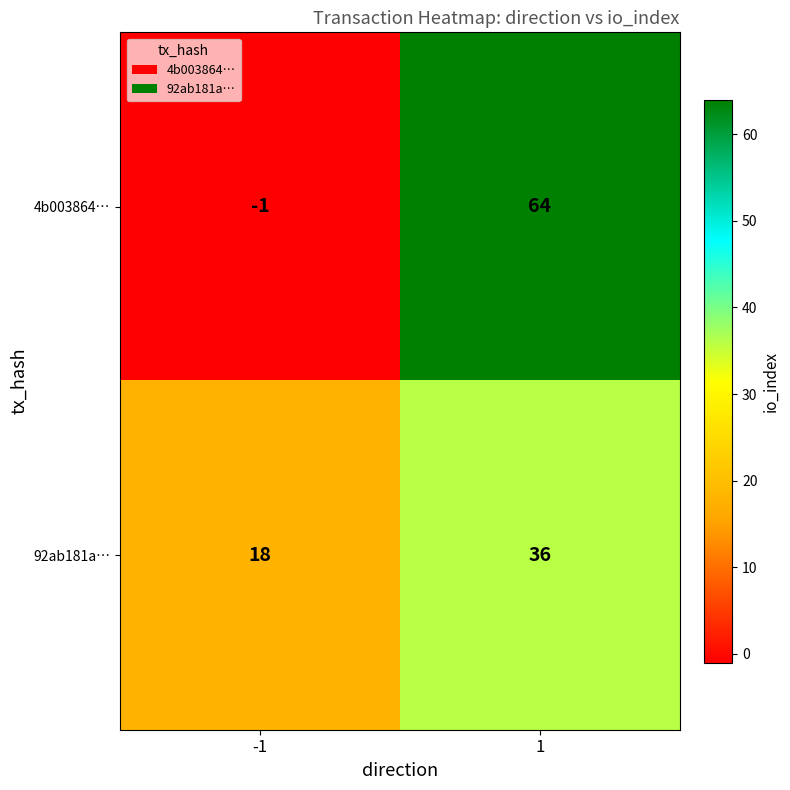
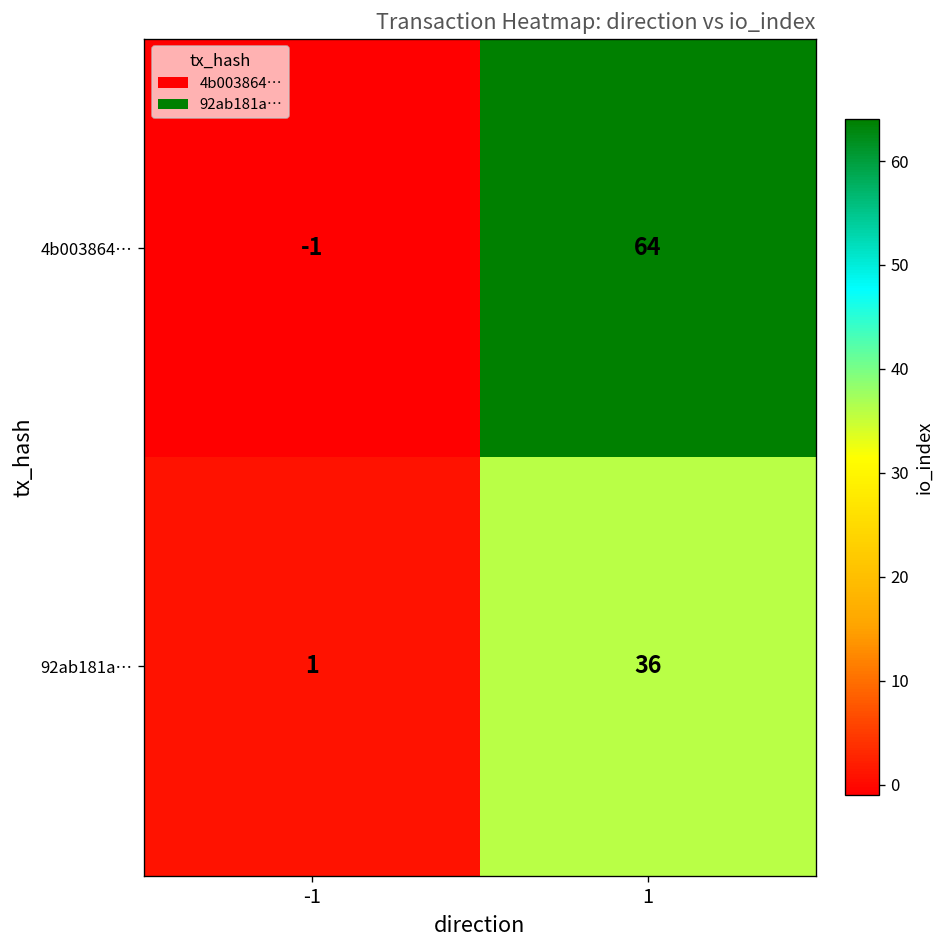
  {
    "4b003864…": {
      "-1": -1,
      "1": 64
    },
    "92ab181a…": {
-     "-1": 18,
+     "-1": 1,
      "1": 36
    }
  }
